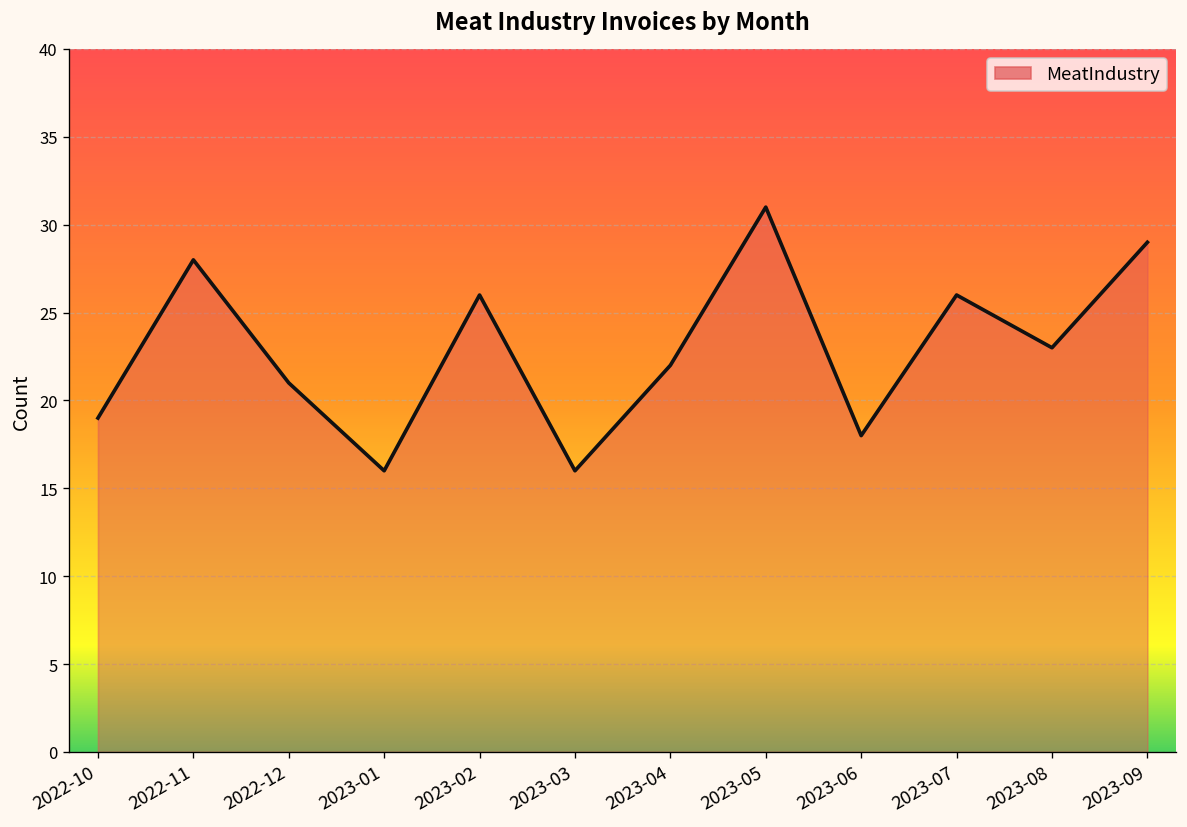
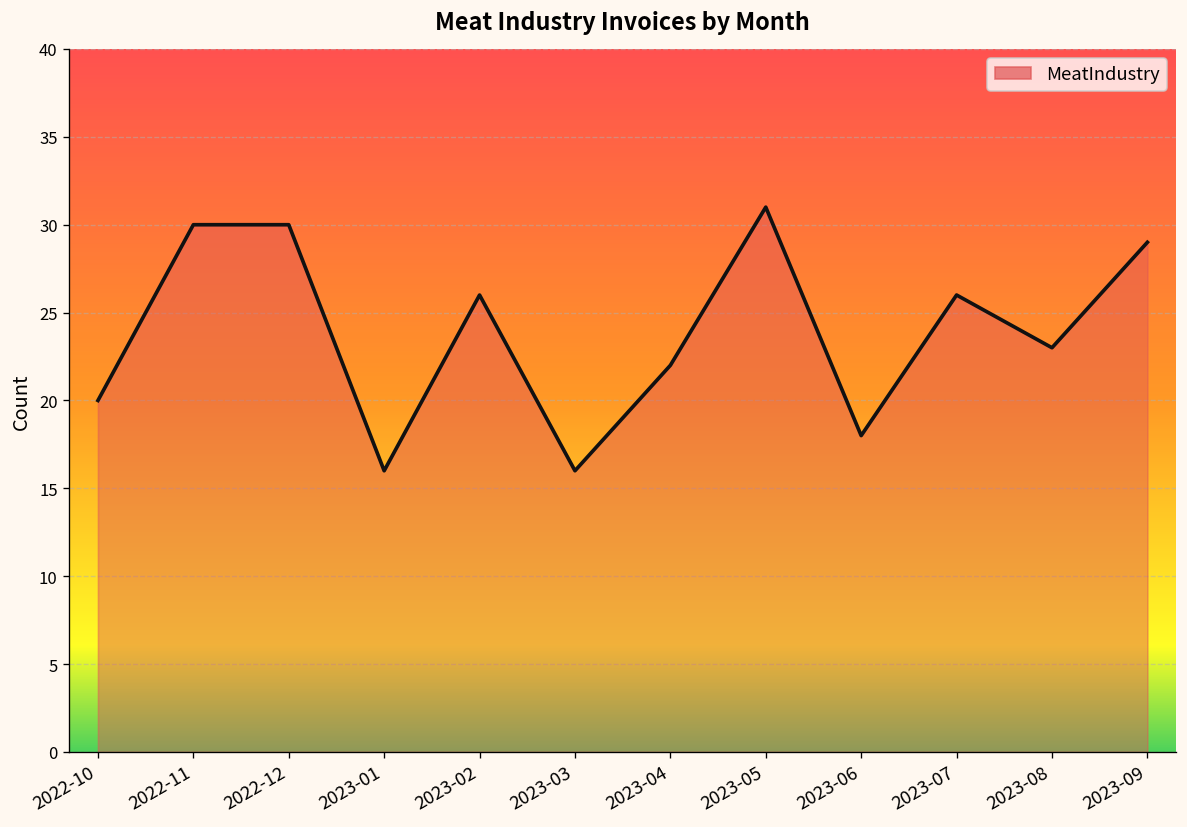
  {
-   "2022-10": 19,
-   "2022-11": 28,
-   "2022-12": 21,
+   "2022-10": 20,
+   "2022-11": 30,
+   "2022-12": 30,
    "2023-01": 16,
    "2023-02": 26,
    "2023-03": 16,
    "2023-04": 22,
    "2023-05": 31,
    "2023-06": 18,
    "2023-07": 26,
    "2023-08": 23,
    "2023-09": 29
  }
